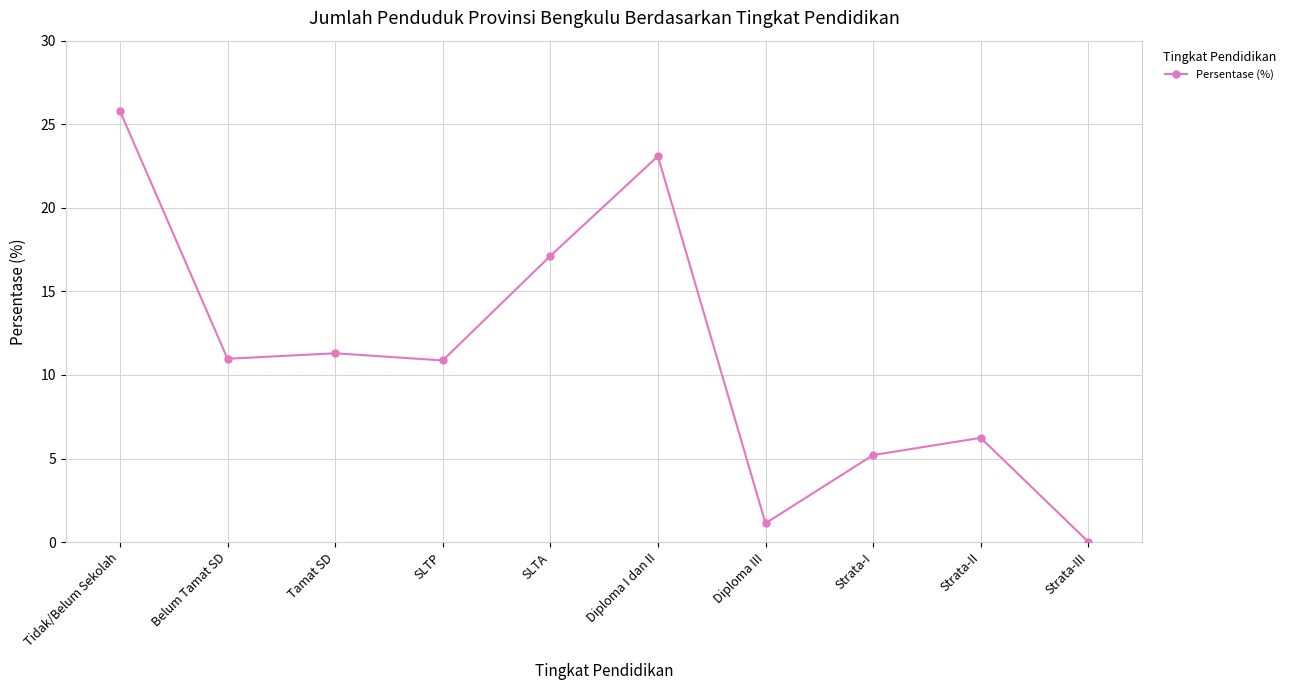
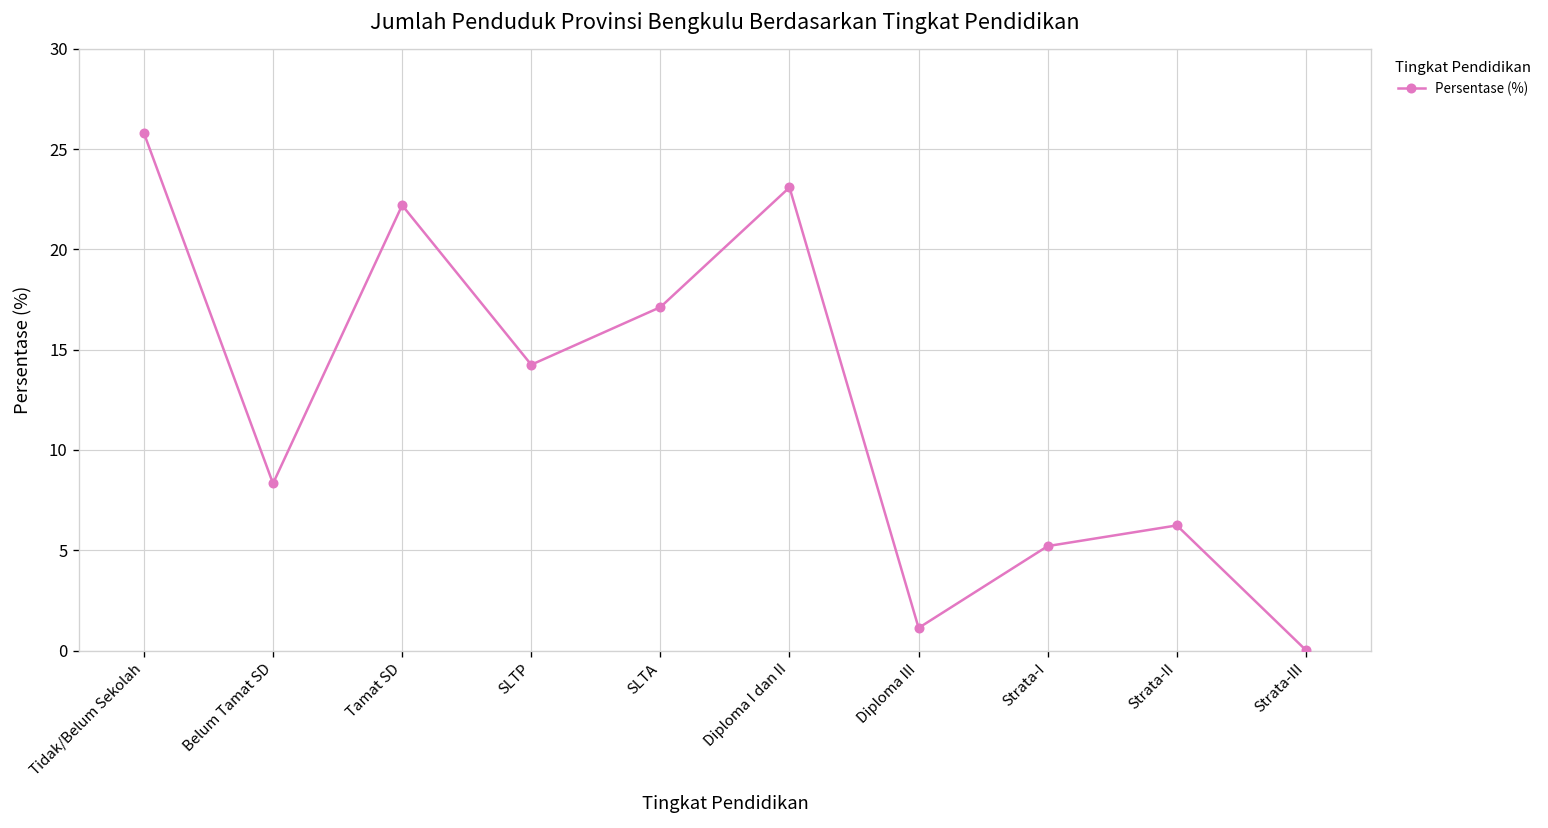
  {
    "Tidak/Belum Sekolah": 25.8,
-   "Belum Tamat SD": 11.0,
-   "Tamat SD": 11.3,
-   "SLTP": 10.9,
+   "Belum Tamat SD": 8.3,
+   "Tamat SD": 22.2,
+   "SLTP": 14.3,
    "SLTA": 17.1,
    "Diploma I dan II": 23.1,
    "Diploma III": 1.1,
    "Strata-I": 5.2,
    "Strata-II": 6.2,
    "Strata-III": 0.0
  }
